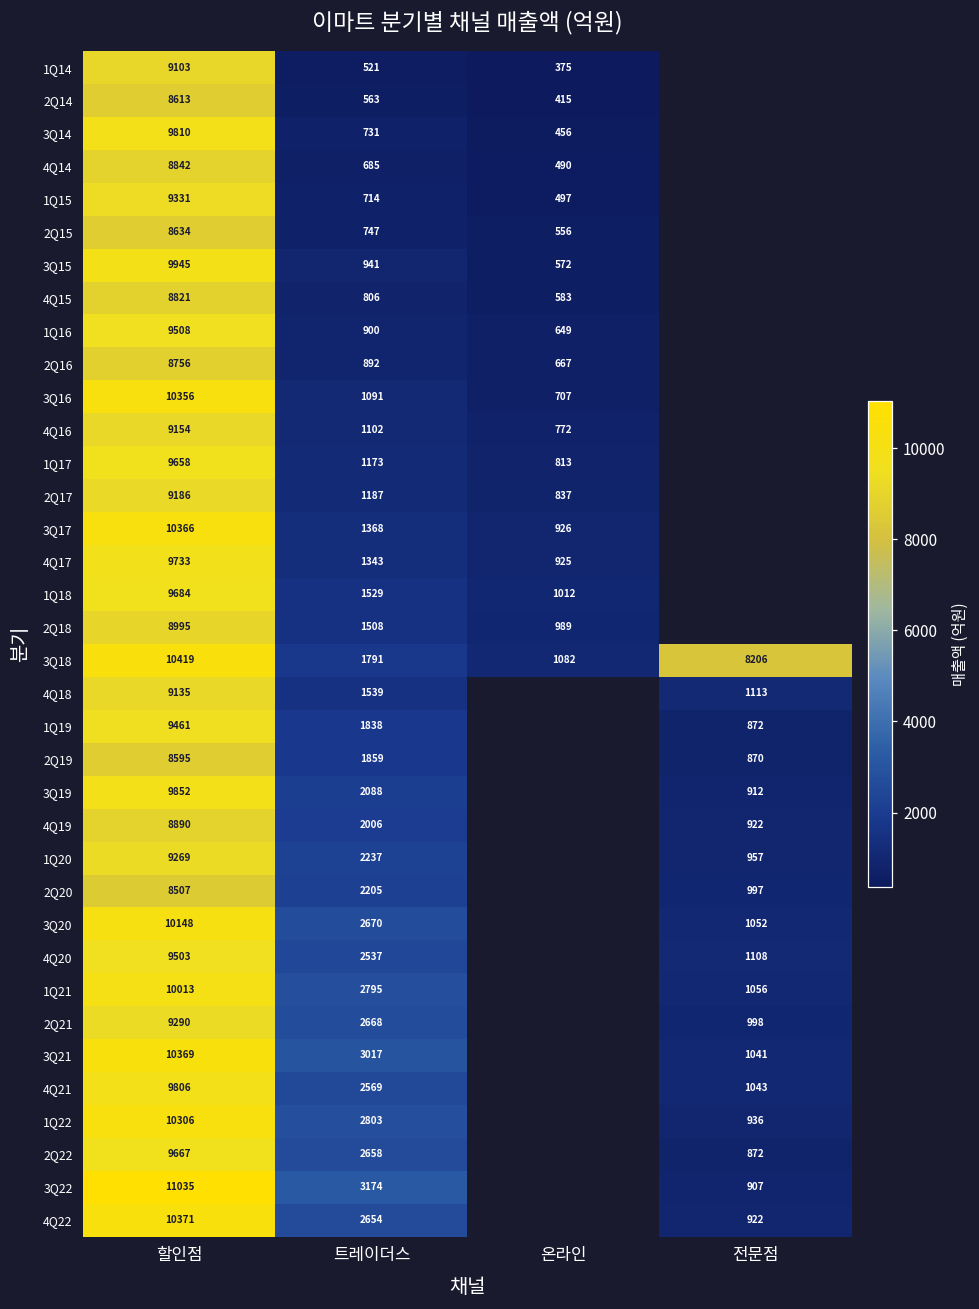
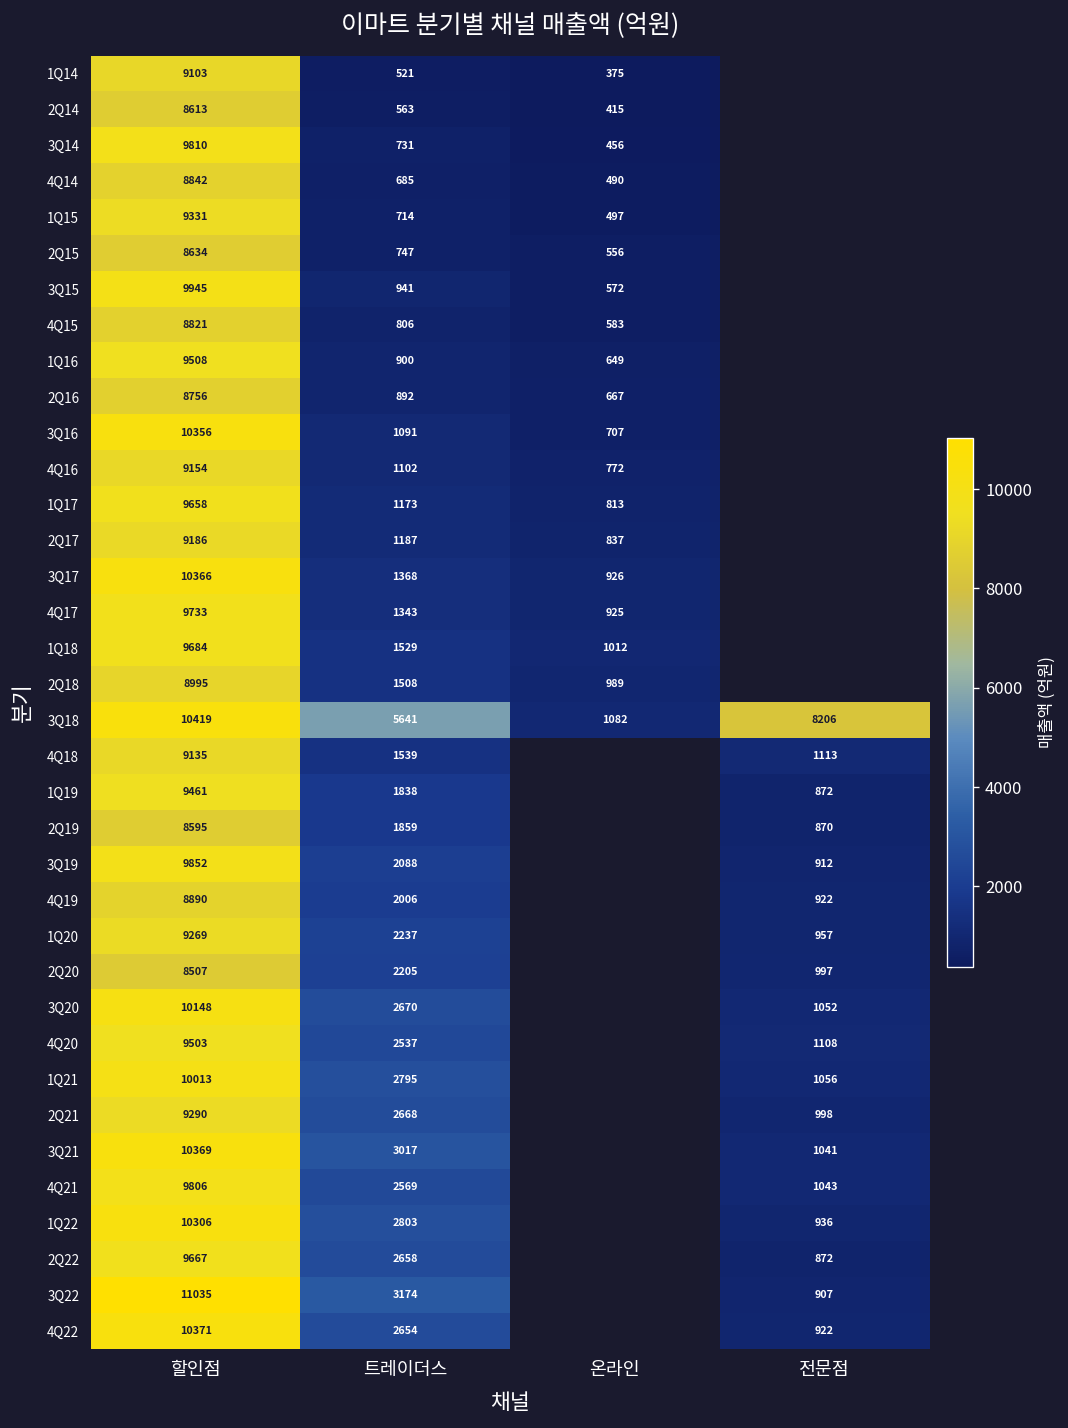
  {
    "1Q14": {
      "할인점": 9103,
      "트레이더스": 521,
      "온라인": 375
    },
    "2Q14": {
      "할인점": 8613,
      "트레이더스": 563,
      "온라인": 415
    },
    "3Q14": {
      "할인점": 9810,
      "트레이더스": 731,
      "온라인": 456
    },
    "4Q14": {
      "할인점": 8842,
      "트레이더스": 685,
      "온라인": 490
    },
    "1Q15": {
      "할인점": 9331,
      "트레이더스": 714,
      "온라인": 497
    },
    "2Q15": {
      "할인점": 8634,
      "트레이더스": 747,
      "온라인": 556
    },
    "3Q15": {
      "할인점": 9945,
      "트레이더스": 941,
      "온라인": 572
    },
    "4Q15": {
      "할인점": 8821,
      "트레이더스": 806,
      "온라인": 583
    },
    "1Q16": {
      "할인점": 9508,
      "트레이더스": 900,
      "온라인": 649
    },
    "2Q16": {
      "할인점": 8756,
      "트레이더스": 892,
      "온라인": 667
    },
    "3Q16": {
      "할인점": 10356,
      "트레이더스": 1091,
      "온라인": 707
    },
    "4Q16": {
      "할인점": 9154,
      "트레이더스": 1102,
      "온라인": 772
    },
    "1Q17": {
      "할인점": 9658,
      "트레이더스": 1173,
      "온라인": 813
    },
    "2Q17": {
      "할인점": 9186,
      "트레이더스": 1187,
      "온라인": 837
    },
    "3Q17": {
      "할인점": 10366,
      "트레이더스": 1368,
      "온라인": 926
    },
    "4Q17": {
      "할인점": 9733,
      "트레이더스": 1343,
      "온라인": 925
    },
    "1Q18": {
      "할인점": 9684,
      "트레이더스": 1529,
      "온라인": 1012
    },
    "2Q18": {
      "할인점": 8995,
      "트레이더스": 1508,
      "온라인": 989
    },
    "3Q18": {
      "할인점": 10419,
-     "트레이더스": 1791,
+     "트레이더스": 5641,
      "온라인": 1082,
      "전문점": 8206
    },
    "4Q18": {
      "할인점": 9135,
      "트레이더스": 1539,
      "전문점": 1113
    },
    "1Q19": {
      "할인점": 9461,
      "트레이더스": 1838,
      "전문점": 872
    },
    "2Q19": {
      "할인점": 8595,
      "트레이더스": 1859,
      "전문점": 870
    },
    "3Q19": {
      "할인점": 9852,
      "트레이더스": 2088,
      "전문점": 912
    },
    "4Q19": {
      "할인점": 8890,
      "트레이더스": 2006,
      "전문점": 922
    },
    "1Q20": {
      "할인점": 9269,
      "트레이더스": 2237,
      "전문점": 957
    },
    "2Q20": {
      "할인점": 8507,
      "트레이더스": 2205,
      "전문점": 997
    },
    "3Q20": {
      "할인점": 10148,
      "트레이더스": 2670,
      "전문점": 1052
    },
    "4Q20": {
      "할인점": 9503,
      "트레이더스": 2537,
      "전문점": 1108
    },
    "1Q21": {
      "할인점": 10013,
      "트레이더스": 2795,
      "전문점": 1056
    },
    "2Q21": {
      "할인점": 9290,
      "트레이더스": 2668,
      "전문점": 998
    },
    "3Q21": {
      "할인점": 10369,
      "트레이더스": 3017,
      "전문점": 1041
    },
    "4Q21": {
      "할인점": 9806,
      "트레이더스": 2569,
      "전문점": 1043
    },
    "1Q22": {
      "할인점": 10306,
      "트레이더스": 2803,
      "전문점": 936
    },
    "2Q22": {
      "할인점": 9667,
      "트레이더스": 2658,
      "전문점": 872
    },
    "3Q22": {
      "할인점": 11035,
      "트레이더스": 3174,
      "전문점": 907
    },
    "4Q22": {
      "할인점": 10371,
      "트레이더스": 2654,
      "전문점": 922
    }
  }
